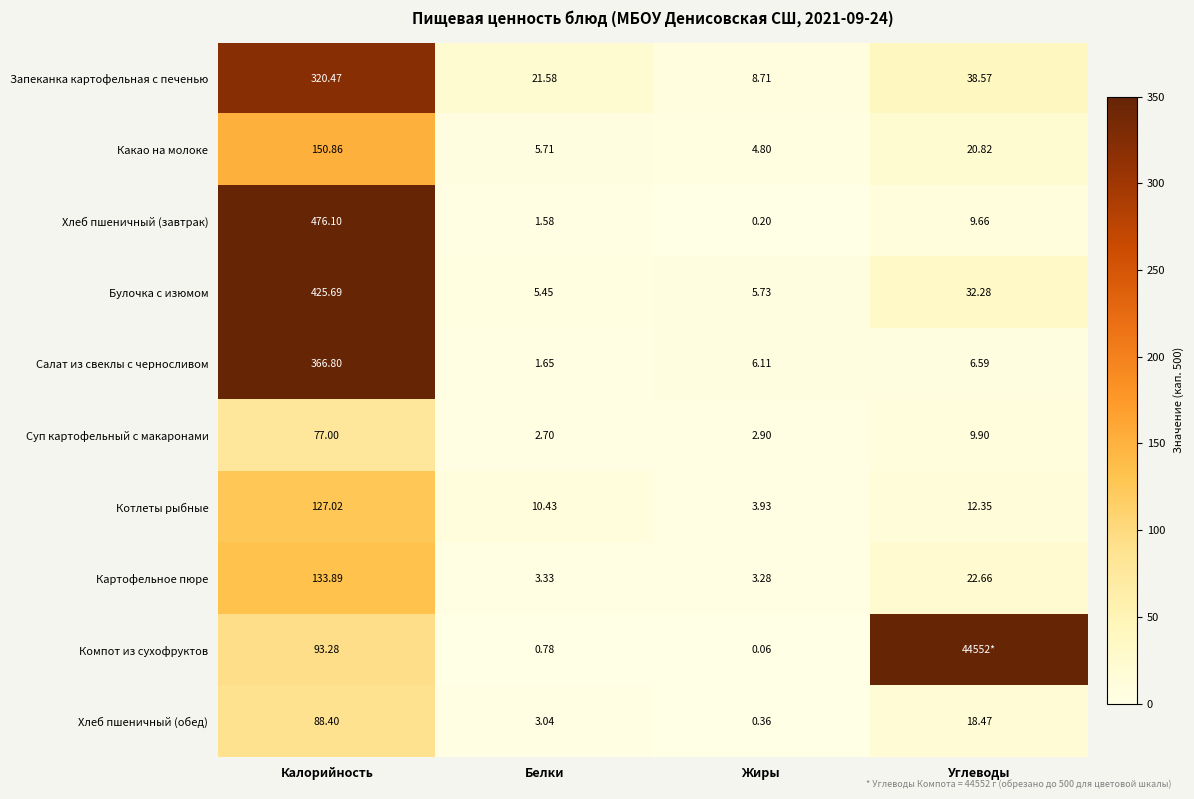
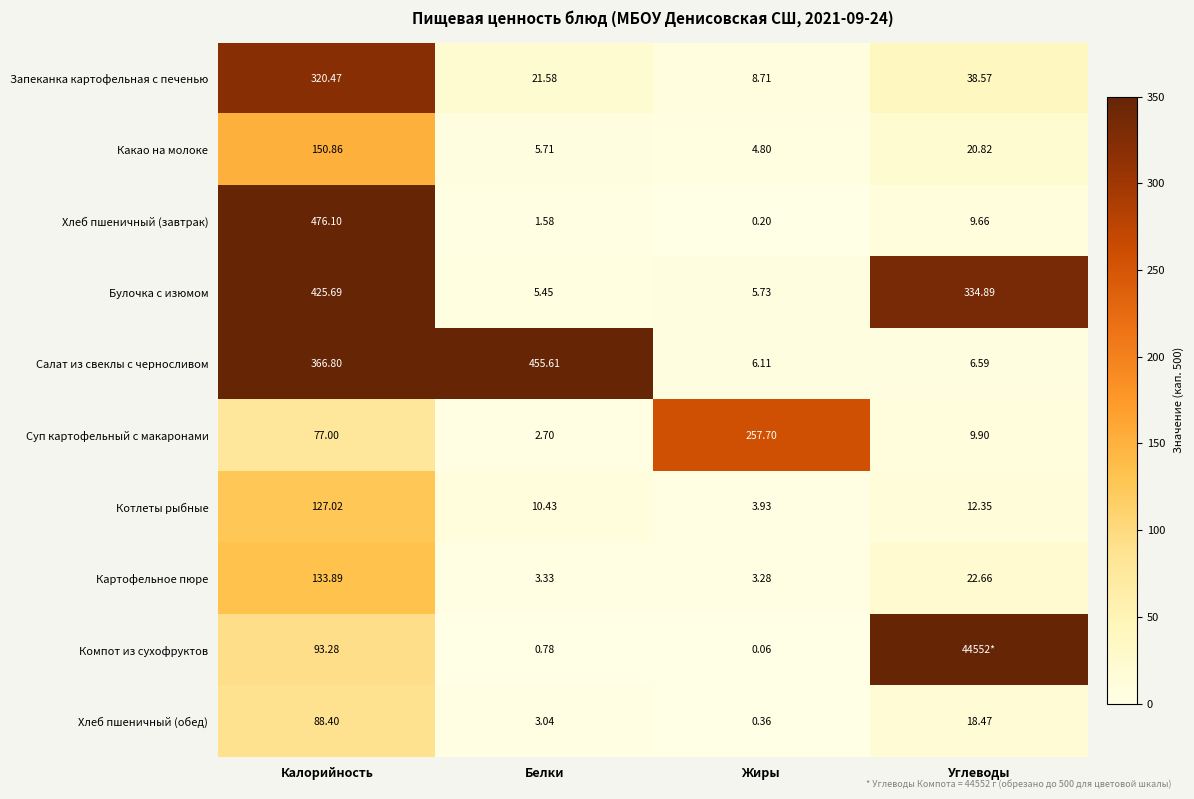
  {
    "Запеканка картофельная с печенью": {
      "Калорийность": "320.47",
      "Белки": "21.58",
      "Жиры": "8.71",
      "Углеводы": "38.57"
    },
    "Какао на молоке": {
      "Калорийность": "150.86",
      "Белки": "5.71",
      "Жиры": "4.80",
      "Углеводы": "20.82"
    },
    "Хлеб пшеничный (завтрак)": {
      "Калорийность": "476.10",
      "Белки": "1.58",
      "Жиры": "0.20",
      "Углеводы": "9.66"
    },
    "Булочка с изюмом": {
      "Калорийность": "425.69",
      "Белки": "5.45",
      "Жиры": "5.73",
-     "Углеводы": "32.28"
+     "Углеводы": "334.89"
    },
    "Салат из свеклы с черносливом": {
      "Калорийность": "366.80",
-     "Белки": "1.65",
+     "Белки": "455.61",
      "Жиры": "6.11",
      "Углеводы": "6.59"
    },
    "Суп картофельный с макаронами": {
      "Калорийность": "77.00",
      "Белки": "2.70",
-     "Жиры": "2.90",
+     "Жиры": "257.70",
      "Углеводы": "9.90"
    },
    "Котлеты рыбные": {
      "Калорийность": "127.02",
      "Белки": "10.43",
      "Жиры": "3.93",
      "Углеводы": "12.35"
    },
    "Картофельное пюре": {
      "Калорийность": "133.89",
      "Белки": "3.33",
      "Жиры": "3.28",
      "Углеводы": "22.66"
    },
    "Компот из сухофруктов": {
      "Калорийность": "93.28",
      "Белки": "0.78",
      "Жиры": "0.06",
      "Углеводы": "44552*"
    },
    "Хлеб пшеничный (обед)": {
      "Калорийность": "88.40",
      "Белки": "3.04",
      "Жиры": "0.36",
      "Углеводы": "18.47"
    }
  }
